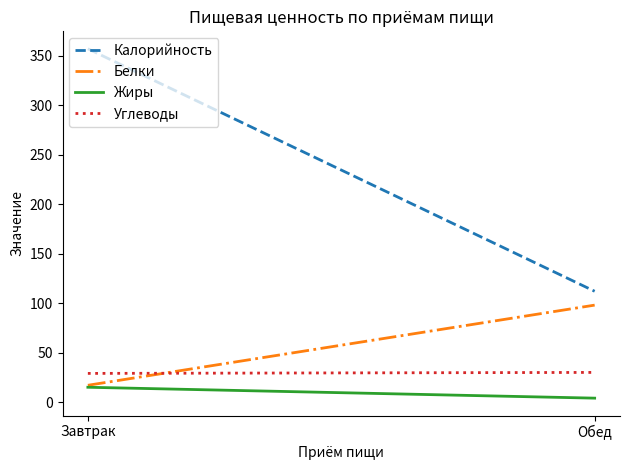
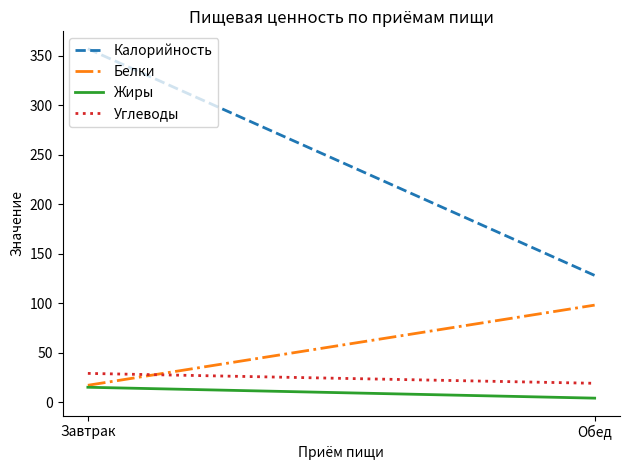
  {
    "Калорийность": {
-     "Обед": 110
+     "Обед": 130
    },
    "Белки": {
      "Обед": 100
    },
    "Жиры": {
      "Обед": 0
    },
    "Углеводы": {
      "Завтрак": 30,
-     "Обед": 30
+     "Обед": 20
    }
  }
